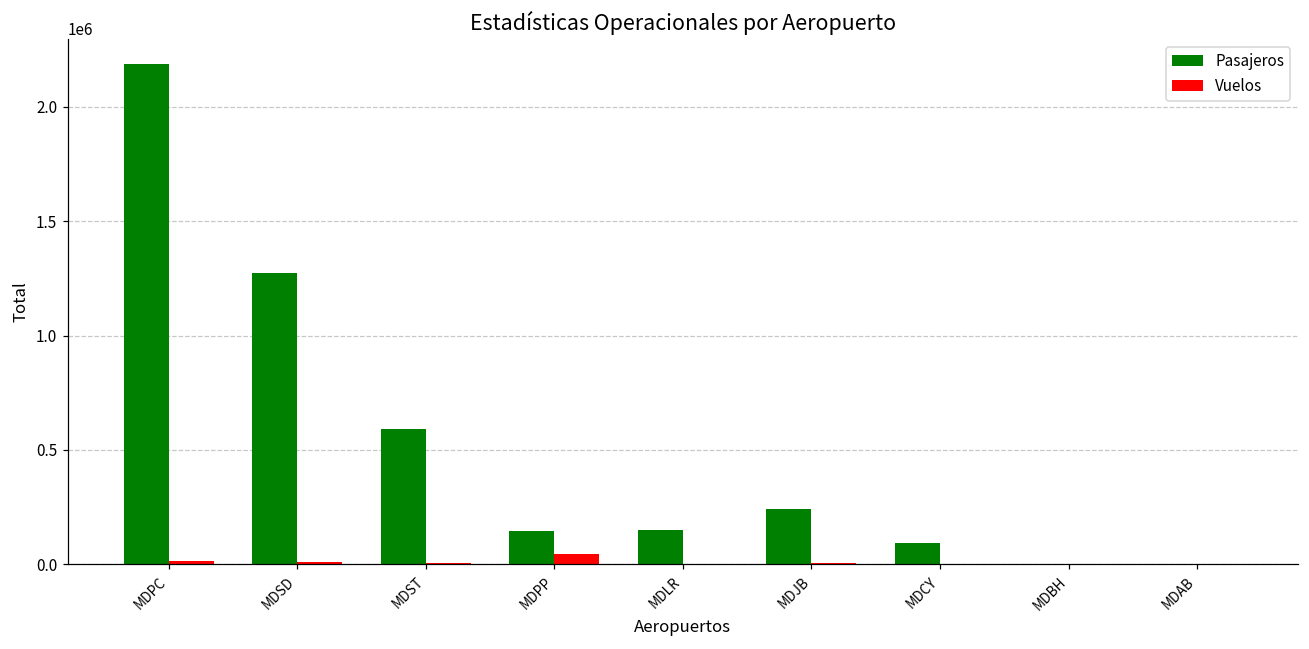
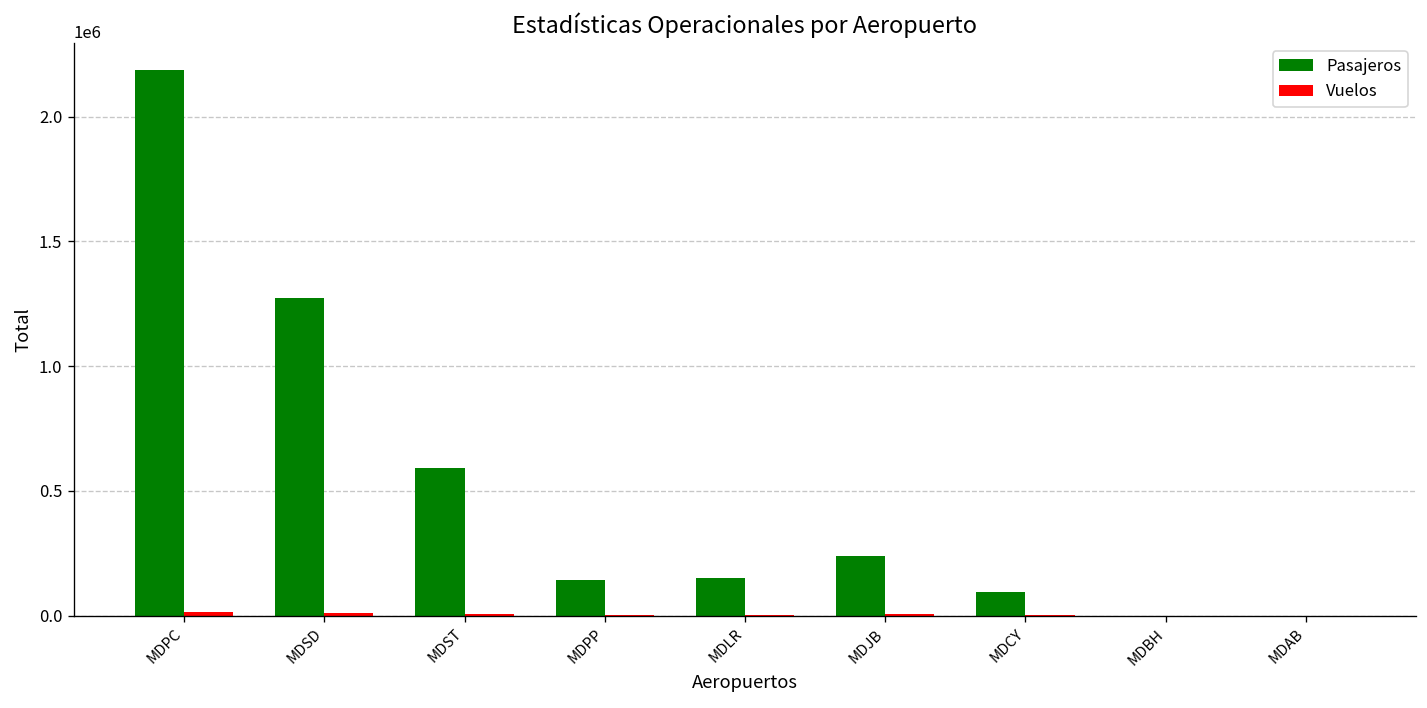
  {
    "Pasajeros": {
      "MDPC": 2190000,
      "MDSD": 1270000,
      "MDST": 590000,
      "MDPP": 140000,
      "MDLR": 150000,
      "MDJB": 240000,
      "MDCY": 90000
    },
    "Vuelos": {
      "MDPC": 10000,
-     "MDPP": 40000
+     "MDPP": 0
    }
  }
